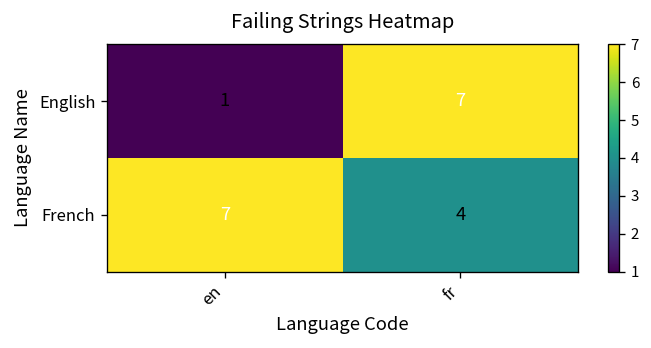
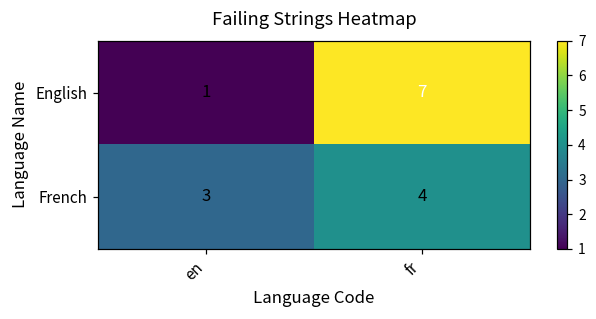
  {
    "English": {
      "en": 1,
      "fr": 7
    },
    "French": {
-     "en": 7,
+     "en": 3,
      "fr": 4
    }
  }
